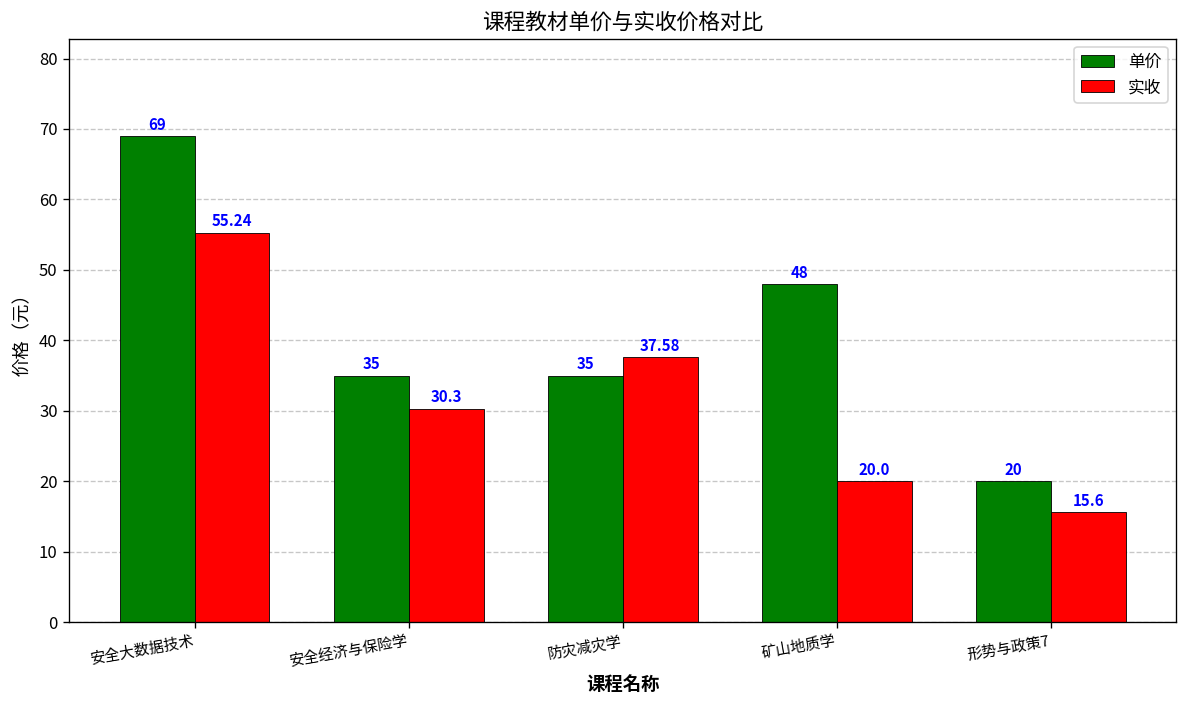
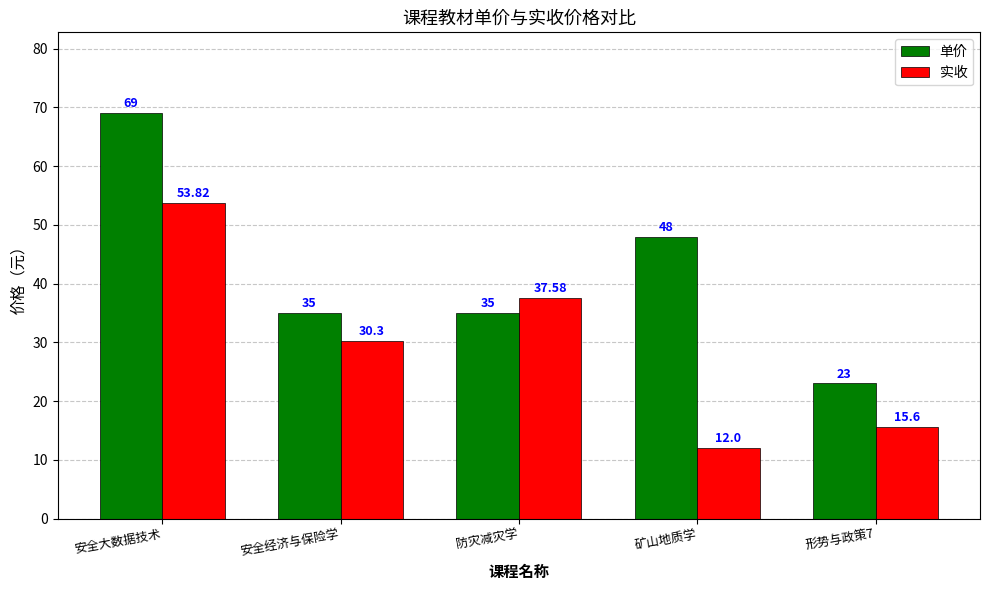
  {
    "单价": {
      "安全大数据技术": 69,
      "安全经济与保险学": 35,
      "防灾减灾学": 35,
      "矿山地质学": 48,
-     "形势与政策7": 20
+     "形势与政策7": 23
    },
    "实收": {
-     "安全大数据技术": 55.24,
+     "安全大数据技术": 53.82,
      "安全经济与保险学": 30.3,
      "防灾减灾学": 37.58,
-     "矿山地质学": 20.0,
+     "矿山地质学": 12.0,
      "形势与政策7": 15.6
    }
  }
